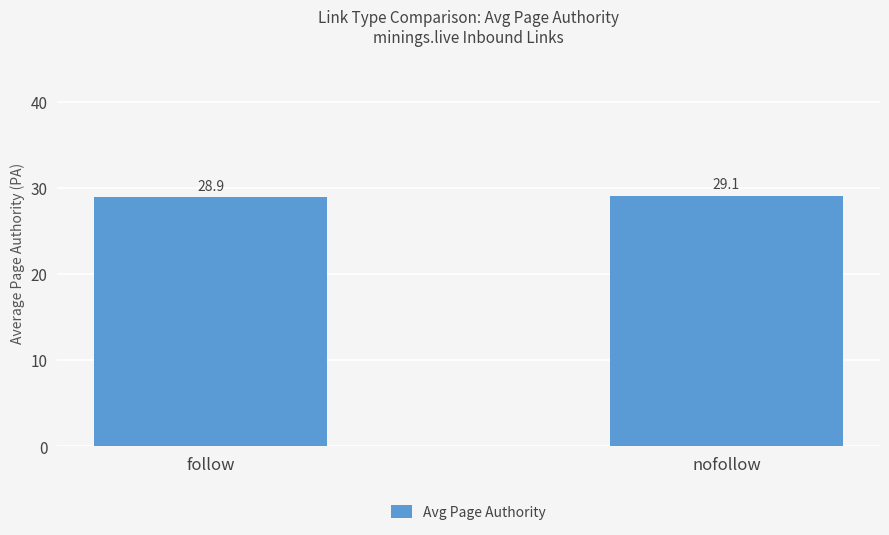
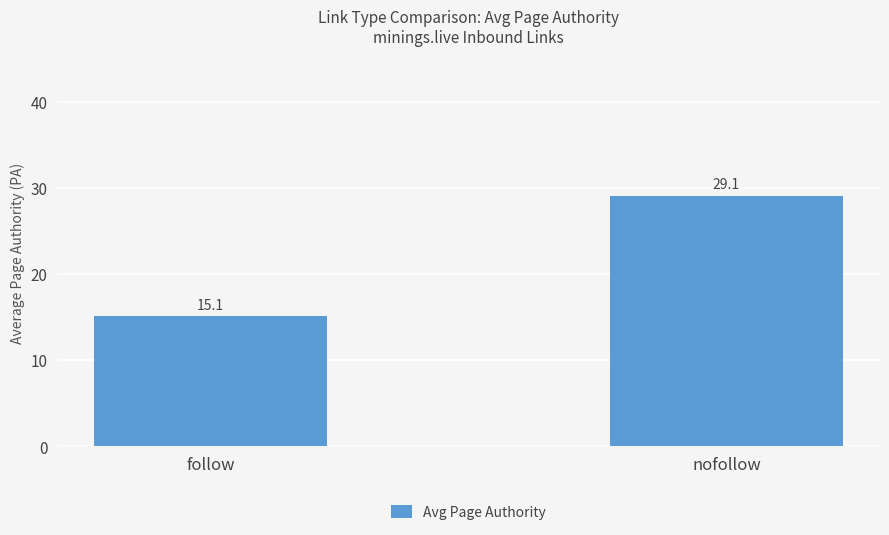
  {
-   "follow": 28.9,
+   "follow": 15.1,
    "nofollow": 29.1
  }
